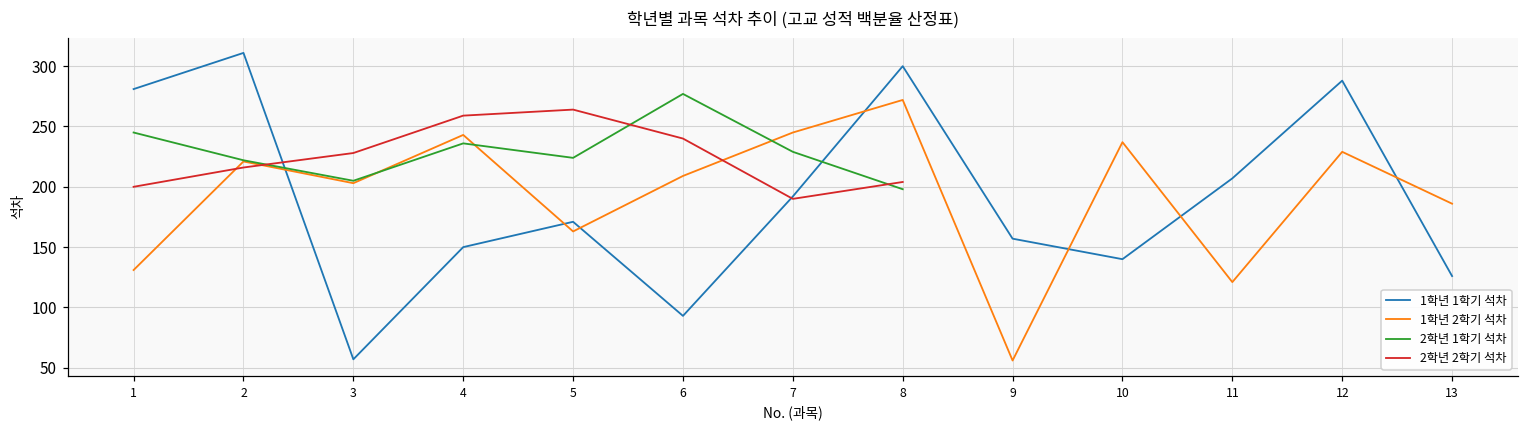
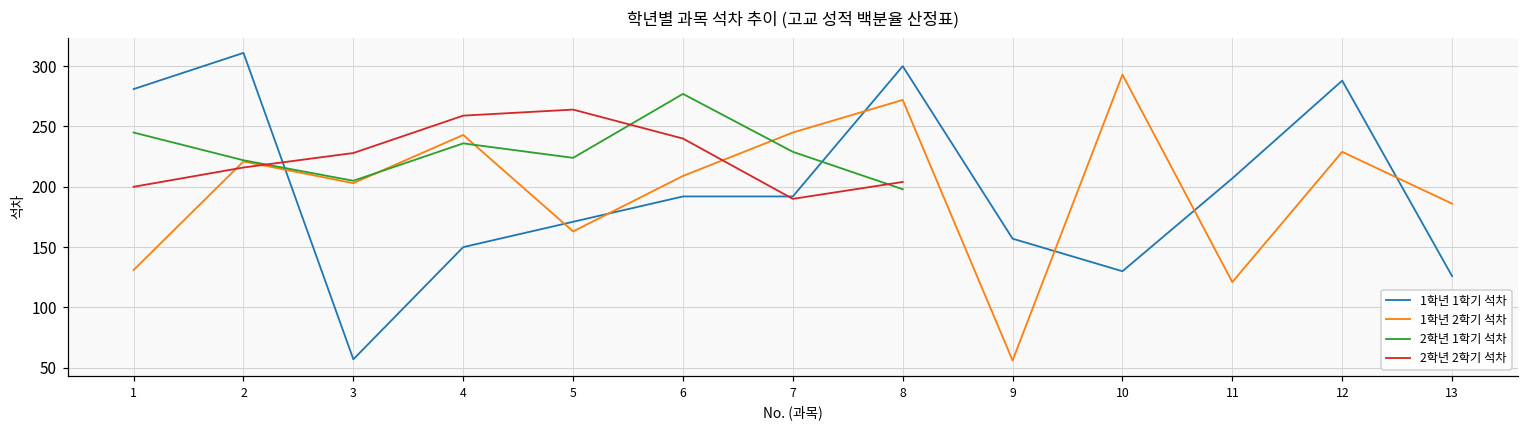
  {
    "1학년 1학기 석차": {
      "1": 281,
      "2": 311,
      "3": 57,
      "4": 150,
      "5": 171,
-     "6": 93,
+     "6": 192,
      "8": 300,
      "9": 157,
-     "10": 140,
+     "10": 130,
      "11": 207,
      "12": 288,
      "13": 126
    },
    "1학년 2학기 석차": {
      "1": 131,
      "4": 243,
      "5": 163,
      "6": 209,
      "7": 245,
      "8": 272,
      "9": 56,
-     "10": 237,
+     "10": 293,
      "11": 121,
      "12": 229,
      "13": 186
    },
    "2학년 1학기 석차": {
      "1": 245,
      "4": 236,
      "5": 224,
      "6": 277,
      "7": 229,
      "8": 198
    },
    "2학년 2학기 석차": {
      "1": 200,
      "2": 216,
      "3": 228,
      "4": 259,
      "5": 264,
      "6": 240,
      "8": 204
    }
  }
